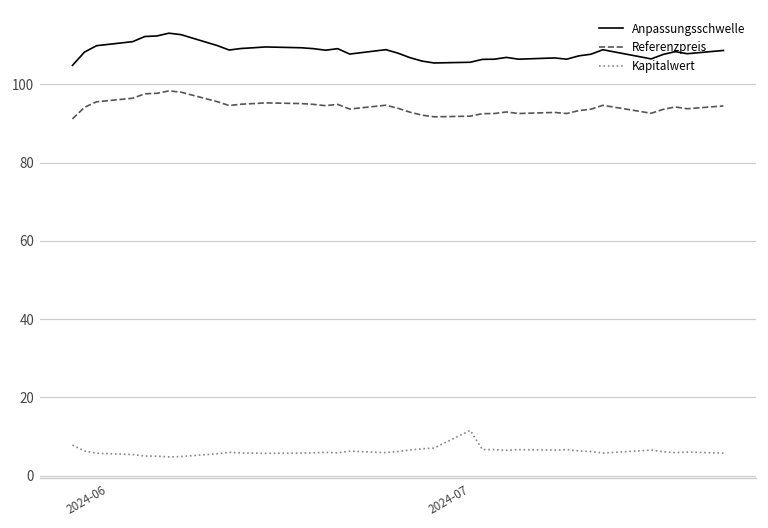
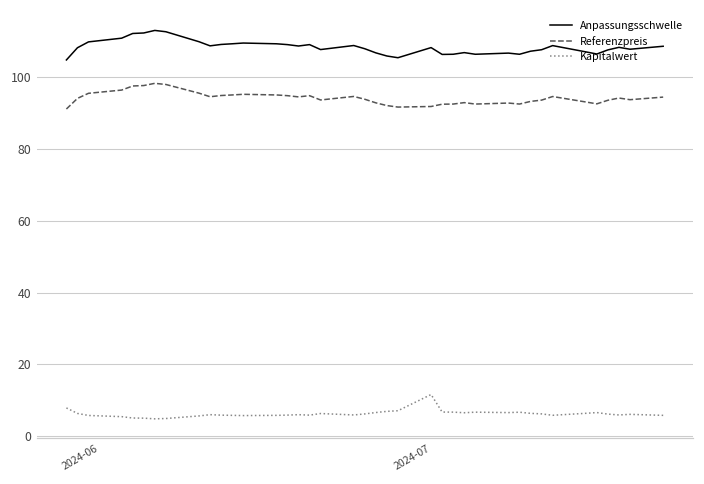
  {
    "Anpassungsschwelle": {
-     "2024-07": 106
+     "2024-07": 108
    },
    "Referenzpreis": {
      "2024-07": 92
    },
    "Kapitalwert": {
      "2024-07": 12
    }
  }
